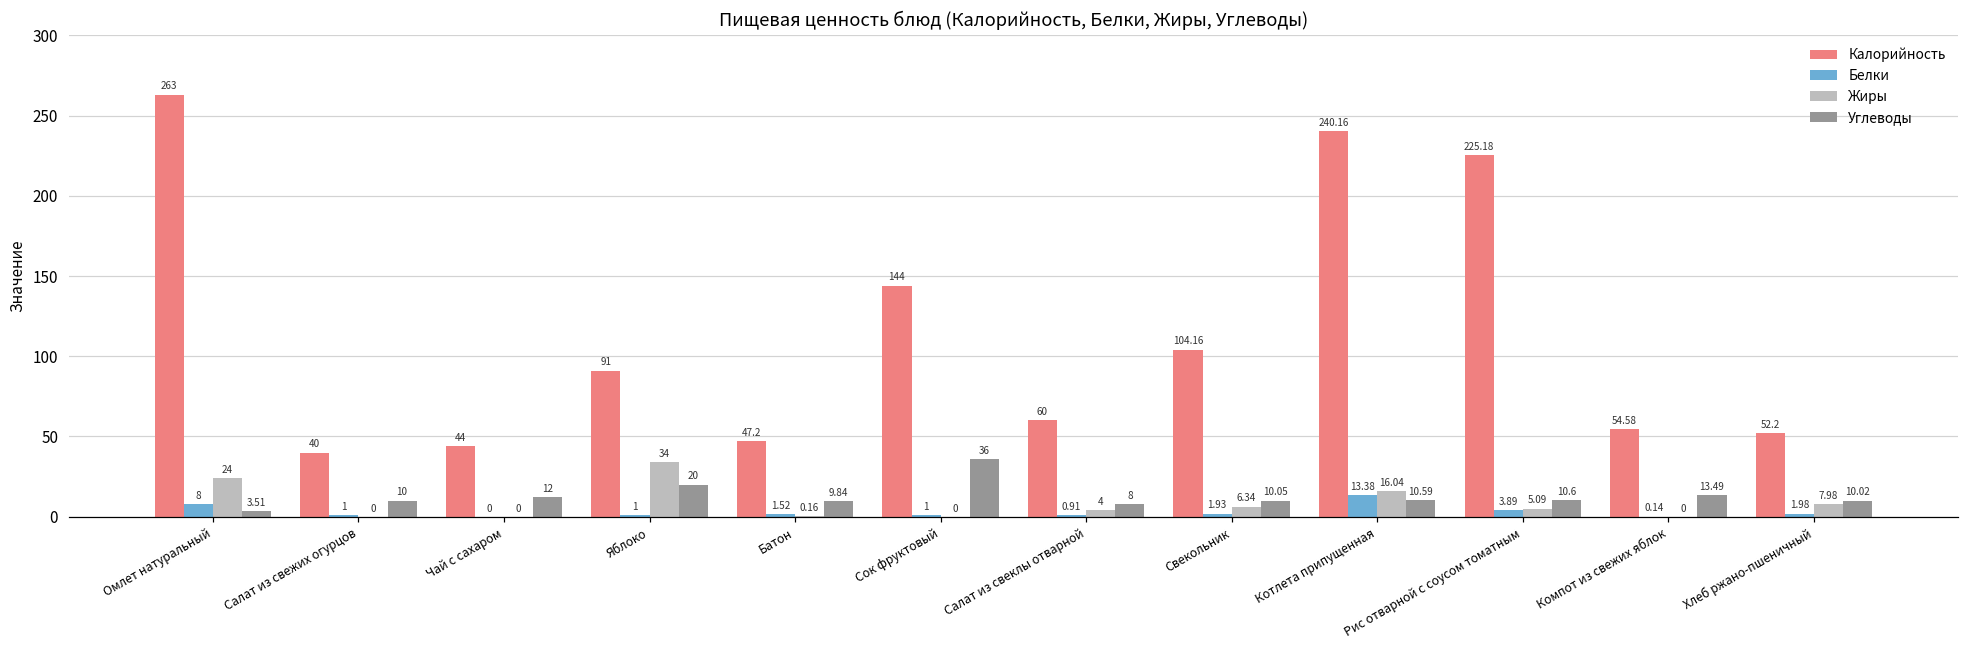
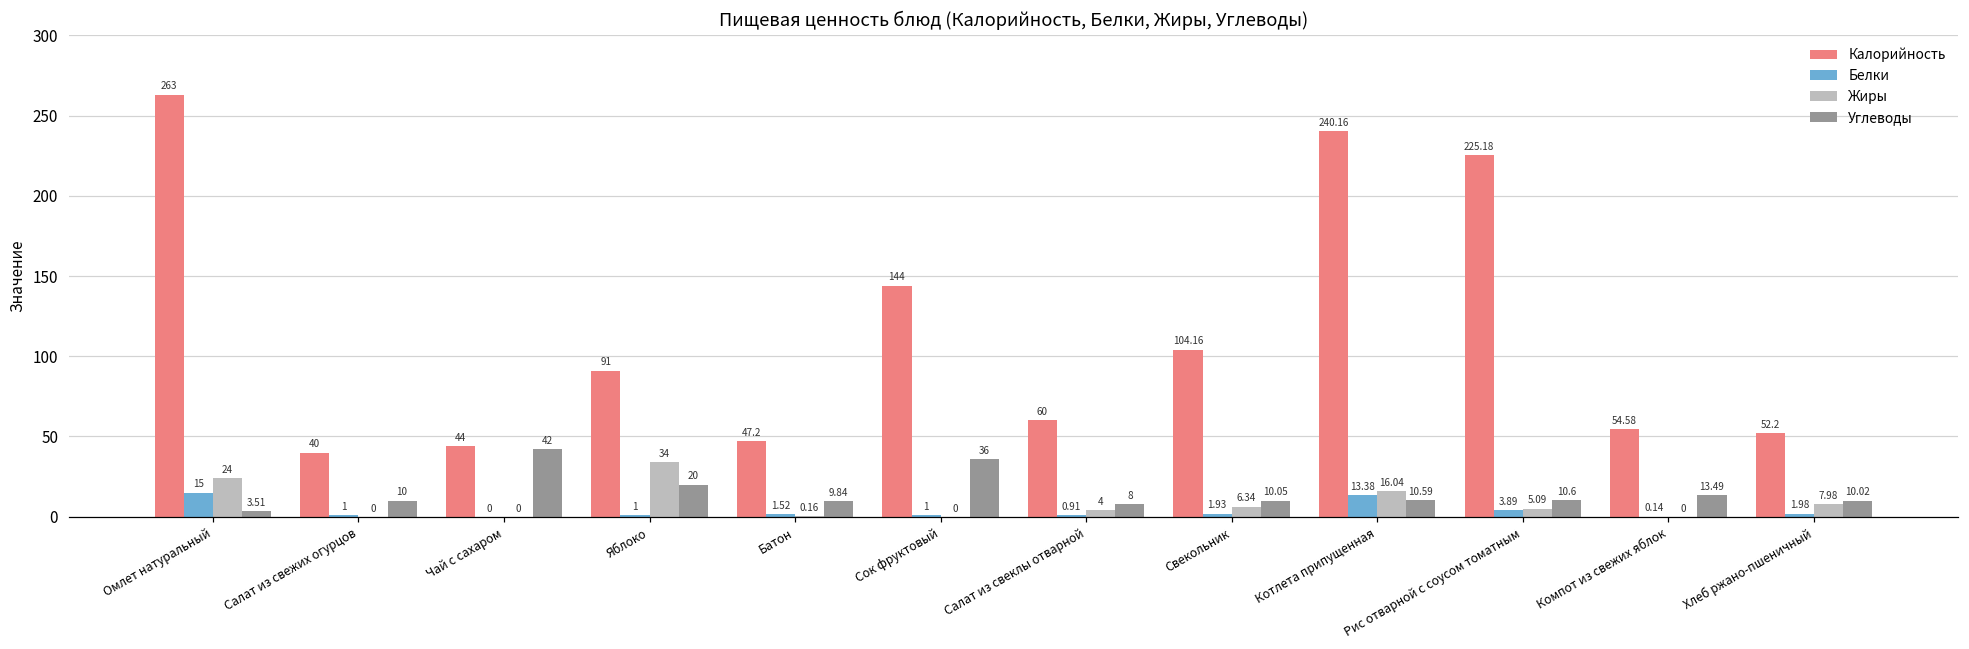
  {
    "Калорийность": {
      "Омлет натуральный": 263,
      "Салат из свежих огурцов": 40,
      "Чай с сахаром": 44,
      "Яблоко": 91,
      "Батон": 47.2,
      "Сок фруктовый": 144,
      "Салат из свеклы отварной": 60,
      "Свекольник": 104.16,
      "Котлета припущенная": 240.16,
      "Рис отварной с соусом томатным": 225.18,
      "Компот из свежих яблок": 54.58,
      "Хлеб ржано-пшеничный": 52.2
    },
    "Белки": {
-     "Омлет натуральный": 8,
+     "Омлет натуральный": 15,
      "Салат из свежих огурцов": 1,
      "Чай с сахаром": 0,
      "Яблоко": 1,
      "Батон": 1.52,
      "Сок фруктовый": 1,
      "Салат из свеклы отварной": 0.91,
      "Свекольник": 1.93,
      "Котлета припущенная": 13.38,
      "Рис отварной с соусом томатным": 3.89,
      "Компот из свежих яблок": 0.14,
      "Хлеб ржано-пшеничный": 1.98
    },
    "Жиры": {
      "Омлет натуральный": 24,
      "Салат из свежих огурцов": 0,
      "Чай с сахаром": 0,
      "Яблоко": 34,
      "Батон": 0.16,
      "Сок фруктовый": 0,
      "Салат из свеклы отварной": 4,
      "Свекольник": 6.34,
      "Котлета припущенная": 16.04,
      "Рис отварной с соусом томатным": 5.09,
      "Компот из свежих яблок": 0,
      "Хлеб ржано-пшеничный": 7.98
    },
    "Углеводы": {
      "Омлет натуральный": 3.51,
      "Салат из свежих огурцов": 10,
-     "Чай с сахаром": 12,
+     "Чай с сахаром": 42,
      "Яблоко": 20,
      "Батон": 9.84,
      "Сок фруктовый": 36,
      "Салат из свеклы отварной": 8,
      "Свекольник": 10.05,
      "Котлета припущенная": 10.59,
      "Рис отварной с соусом томатным": 10.6,
      "Компот из свежих яблок": 13.49,
      "Хлеб ржано-пшеничный": 10.02
    }
  }
